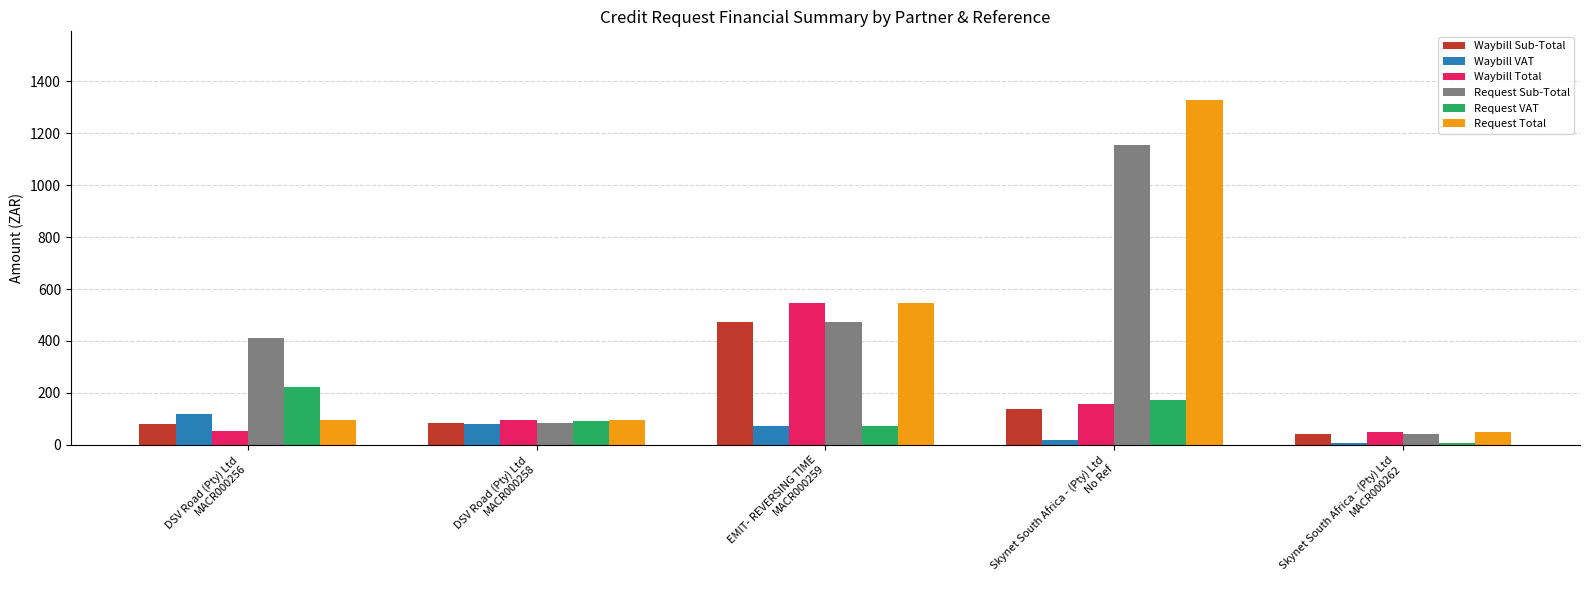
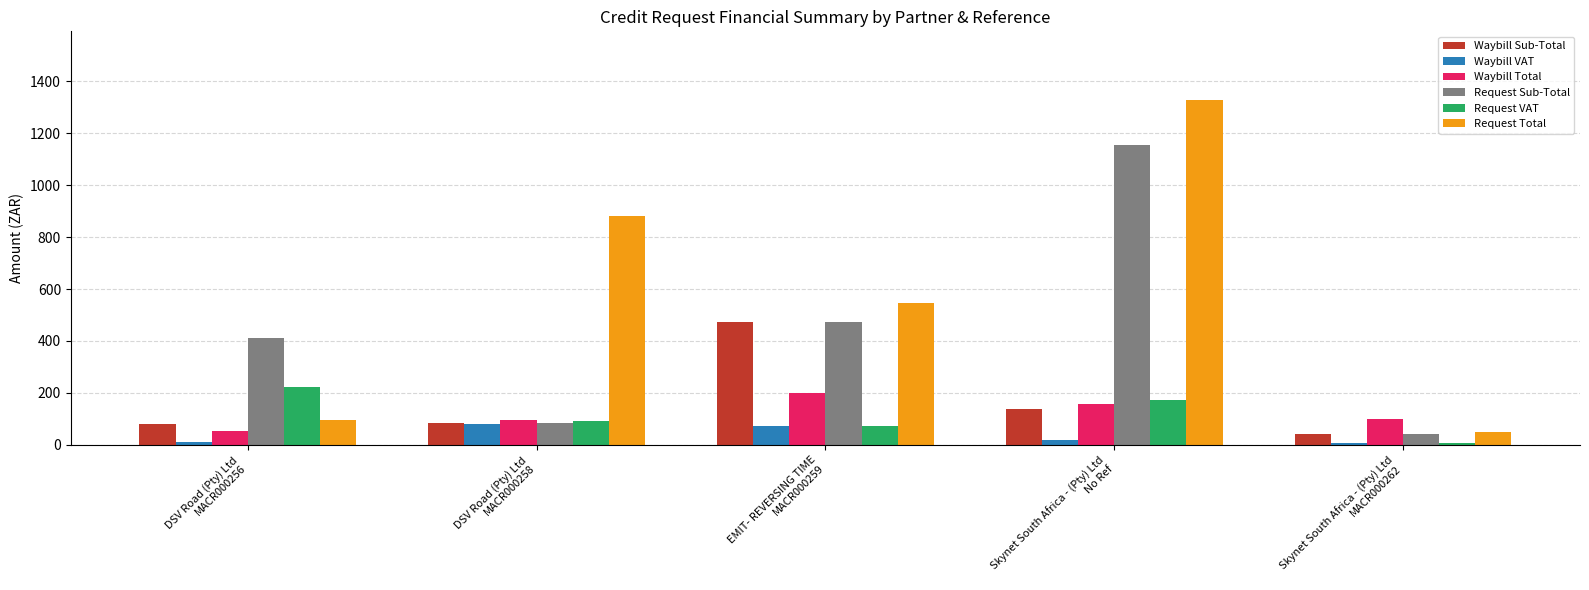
  {
    "Waybill Sub-Total": {
      "DSV Road (Pty) Ltd MACR000256": 80,
      "DSV Road (Pty) Ltd MACR000258": 80,
      "EMIT- REVERSING TIME MACR000259": 470,
      "Skynet South Africa - (Pty) Ltd No Ref": 140,
      "Skynet South Africa - (Pty) Ltd MACR000262": 40
    },
    "Waybill VAT": {
-     "DSV Road (Pty) Ltd MACR000256": 120,
+     "DSV Road (Pty) Ltd MACR000256": 10,
      "DSV Road (Pty) Ltd MACR000258": 80,
      "EMIT- REVERSING TIME MACR000259": 70,
      "Skynet South Africa - (Pty) Ltd No Ref": 20
    },
    "Waybill Total": {
      "DSV Road (Pty) Ltd MACR000256": 50,
      "DSV Road (Pty) Ltd MACR000258": 100,
-     "EMIT- REVERSING TIME MACR000259": 540,
+     "EMIT- REVERSING TIME MACR000259": 200,
      "Skynet South Africa - (Pty) Ltd No Ref": 160,
-     "Skynet South Africa - (Pty) Ltd MACR000262": 50
+     "Skynet South Africa - (Pty) Ltd MACR000262": 100
    },
    "Request Sub-Total": {
      "DSV Road (Pty) Ltd MACR000256": 410,
      "DSV Road (Pty) Ltd MACR000258": 80,
      "EMIT- REVERSING TIME MACR000259": 470,
      "Skynet South Africa - (Pty) Ltd No Ref": 1150,
      "Skynet South Africa - (Pty) Ltd MACR000262": 40
    },
    "Request VAT": {
      "DSV Road (Pty) Ltd MACR000256": 220,
      "DSV Road (Pty) Ltd MACR000258": 90,
      "EMIT- REVERSING TIME MACR000259": 70,
      "Skynet South Africa - (Pty) Ltd No Ref": 170
    },
    "Request Total": {
      "DSV Road (Pty) Ltd MACR000256": 90,
-     "DSV Road (Pty) Ltd MACR000258": 100,
+     "DSV Road (Pty) Ltd MACR000258": 880,
      "EMIT- REVERSING TIME MACR000259": 540,
      "Skynet South Africa - (Pty) Ltd No Ref": 1330,
      "Skynet South Africa - (Pty) Ltd MACR000262": 50
    }
  }
